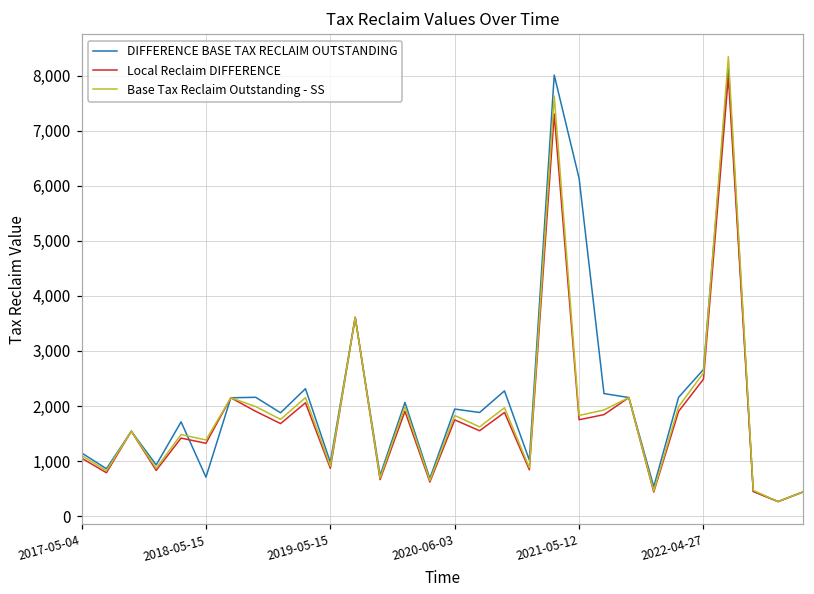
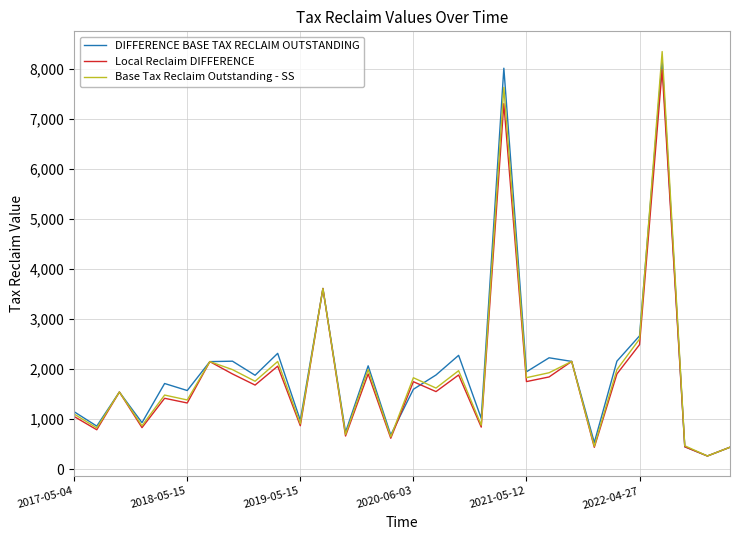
  {
    "DIFFERENCE BASE TAX RECLAIM OUTSTANDING": {
-     "2018-05-15": "700",
+     "2018-05-15": "1,600",
      "2019-05-15": "1,000",
-     "2020-06-03": "1,900",
-     "2021-05-12": "6,100",
+     "2020-06-03": "1,600",
+     "2021-05-12": "1,900",
      "2022-04-27": "2,700"
    },
    "Local Reclaim DIFFERENCE": {
      "2018-05-15": "1,300",
      "2020-06-03": "1,700",
      "2021-05-12": "1,800",
      "2022-04-27": "2,500"
    },
    "Base Tax Reclaim Outstanding - SS": {
      "2018-05-15": "1,400",
      "2020-06-03": "1,800",
      "2021-05-12": "1,800",
      "2022-04-27": "2,600"
    }
  }
